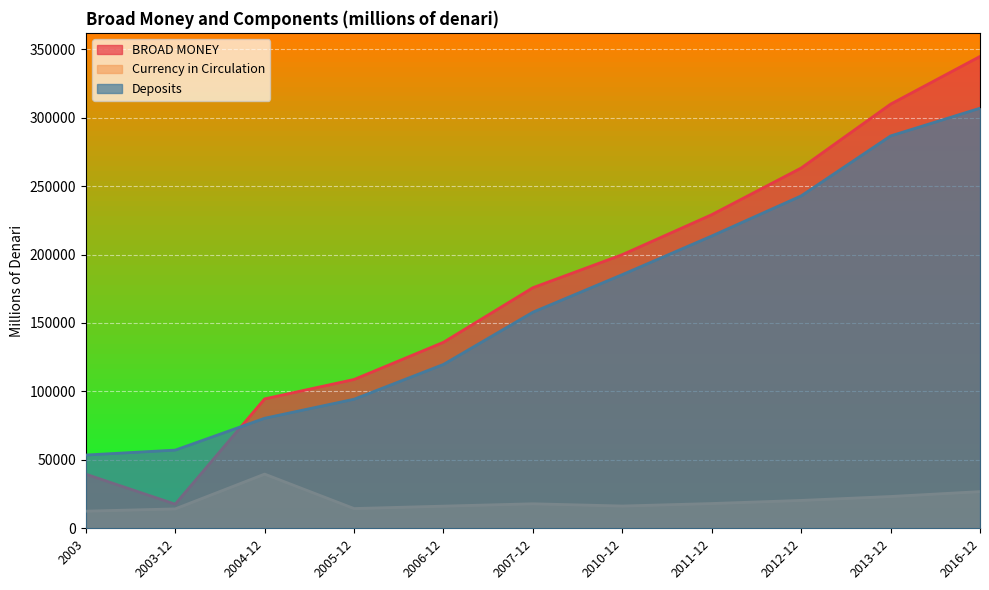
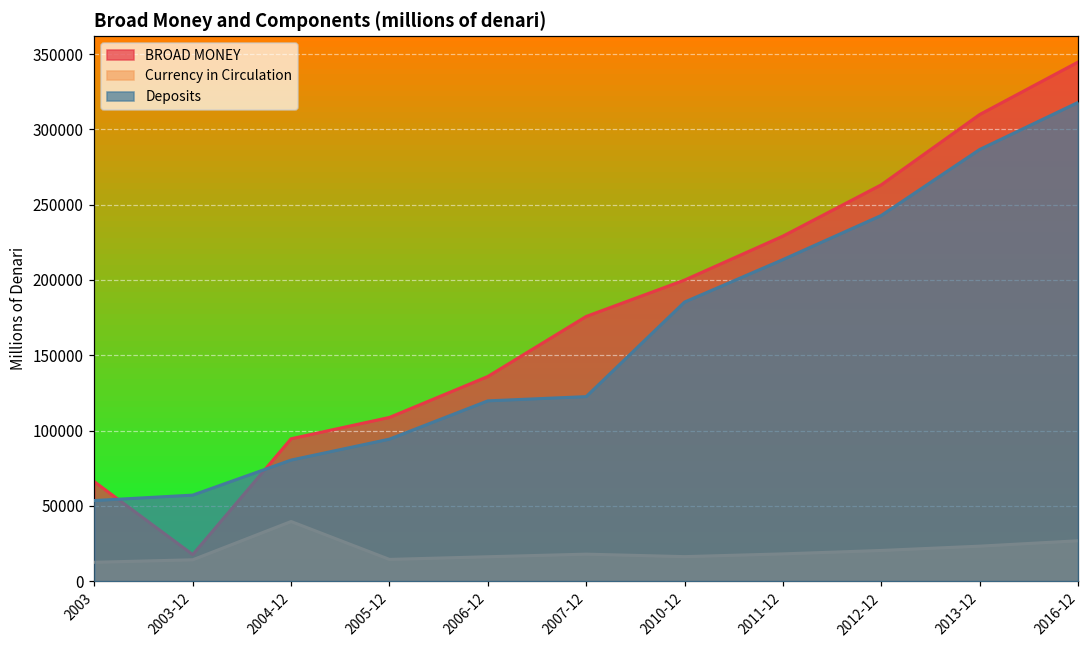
  {
    "BROAD MONEY": {
-     "2003": 40000,
+     "2003": 66000,
      "2003-12": 18000,
      "2004-12": 95000,
      "2005-12": 109000,
      "2006-12": 136000,
      "2007-12": 176000,
      "2010-12": 200000,
      "2011-12": 229000,
      "2012-12": 263000,
      "2013-12": 310000,
      "2016-12": 345000
    },
    "Currency in Circulation": {
      "2003": 13000,
      "2003-12": 14000,
      "2004-12": 40000,
      "2005-12": 14000,
      "2006-12": 16000,
      "2007-12": 18000,
      "2010-12": 16000,
      "2011-12": 18000,
      "2012-12": 20000,
      "2013-12": 23000,
      "2016-12": 27000
    },
    "Deposits": {
      "2003": 54000,
      "2003-12": 57000,
      "2004-12": 80000,
      "2005-12": 94000,
      "2006-12": 120000,
-     "2007-12": 158000,
+     "2007-12": 123000,
      "2010-12": 185000,
      "2011-12": 214000,
      "2012-12": 243000,
      "2013-12": 287000,
-     "2016-12": 307000
+     "2016-12": 318000
    }
  }
